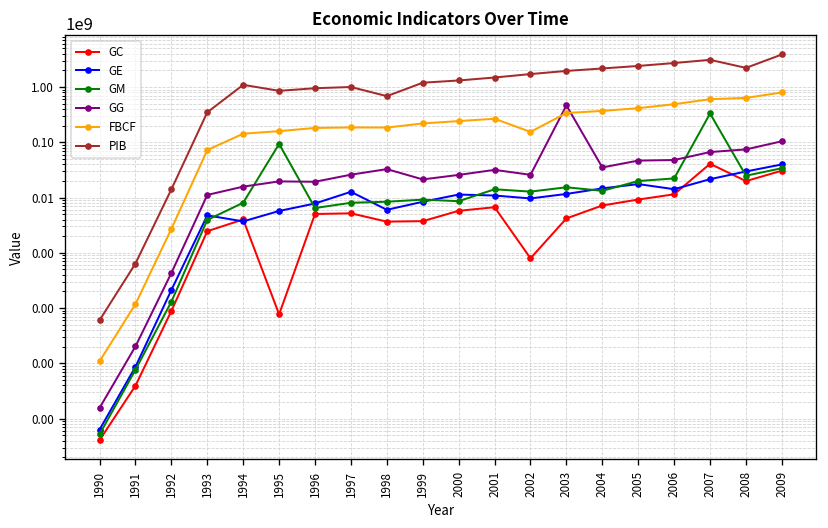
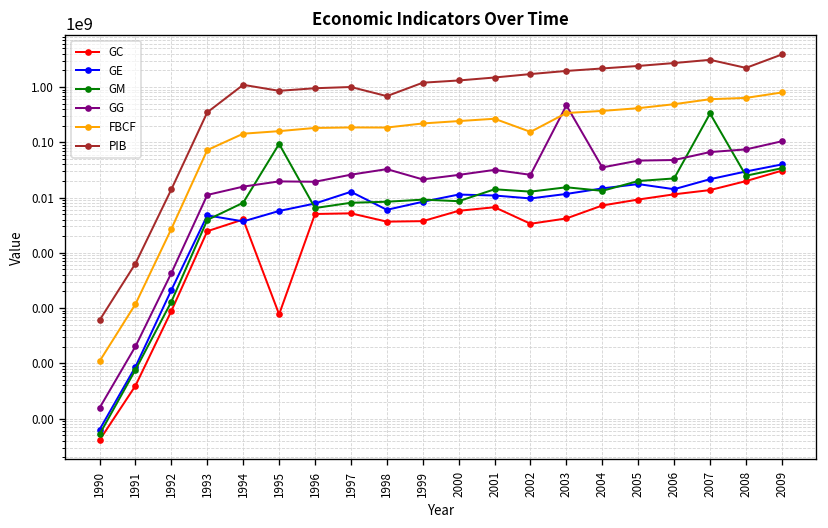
  {
    "GC": {
      "1990": 400,
      "1991": 4000,
      "1992": 90000,
      "1993": 2000000,
      "1995": 80000,
      "1996": 5000000,
      "1997": 5000000,
      "1998": 4000000,
      "1999": 4000000,
      "2000": 6000000,
      "2001": 7000000,
-     "2002": 800000,
+     "2002": 3000000,
      "2003": 4000000,
      "2004": 7000000,
      "2005": 9000000,
      "2006": 11000000,
-     "2007": 40000000,
+     "2007": 14000000,
      "2008": 20000000
    },
    "GE": {
      "1990": 600,
      "1992": 200000,
      "1993": 5000000,
      "1995": 6000000,
      "1996": 8000000,
      "1997": 13000000,
      "1998": 6000000,
      "2000": 11000000,
      "2001": 11000000,
      "2002": 10000000,
      "2003": 12000000,
      "2006": 14000000,
      "2007": 20000000,
      "2008": 30000000,
      "2009": 40000000
    },
    "GM": {
      "1990": 500,
      "1992": 130000,
      "1993": 4000000,
      "1994": 8000000,
      "1995": 90000000,
      "1996": 6000000,
      "1997": 8000000,
      "1998": 8000000,
      "2000": 9000000,
      "2001": 14000000,
      "2002": 13000000,
      "2003": 15000000,
      "2006": 20000000,
      "2007": 300000000,
      "2008": 20000000
    },
    "GG": {
      "1990": 1600,
      "1991": 20000,
      "1992": 400000,
      "1993": 11000000,
      "1994": 16000000,
      "1995": 20000000,
      "1996": 19000000,
      "1997": 30000000,
      "1998": 30000000,
      "1999": 20000000,
      "2000": 30000000,
      "2001": 30000000,
      "2002": 30000000,
      "2003": 500000000,
      "2004": 40000000,
      "2005": 50000000,
      "2006": 50000000,
      "2007": 70000000,
      "2008": 70000000,
      "2009": 100000000
    },
    "FBCF": {
      "1990": 11000,
      "1991": 120000,
      "1992": 3000000,
      "1993": 70000000,
      "1994": 140000000,
      "1995": 160000000,
      "1996": 180000000,
      "1997": 190000000,
      "1998": 190000000,
      "1999": 200000000,
      "2000": 200000000,
      "2001": 300000000,
      "2002": 150000000,
      "2003": 300000000,
      "2004": 400000000,
      "2005": 400000000,
      "2006": 500000000,
      "2007": 600000000,
      "2008": 600000000,
      "2009": 800000000
    },
    "PIB": {
      "1990": 60000,
      "1991": 600000,
      "1992": 14000000,
      "1993": 300000000,
      "1994": 1100000000,
      "1995": 900000000,
      "1996": 1000000000,
      "1997": 1000000000,
      "1998": 700000000,
      "1999": 1200000000,
      "2000": 1300000000,
      "2001": 1500000000,
      "2002": 1700000000,
      "2003": 2000000000,
      "2004": 2000000000,
      "2005": 2000000000,
      "2006": 3000000000,
      "2007": 3000000000,
      "2008": 2000000000,
      "2009": 4000000000
    }
  }
